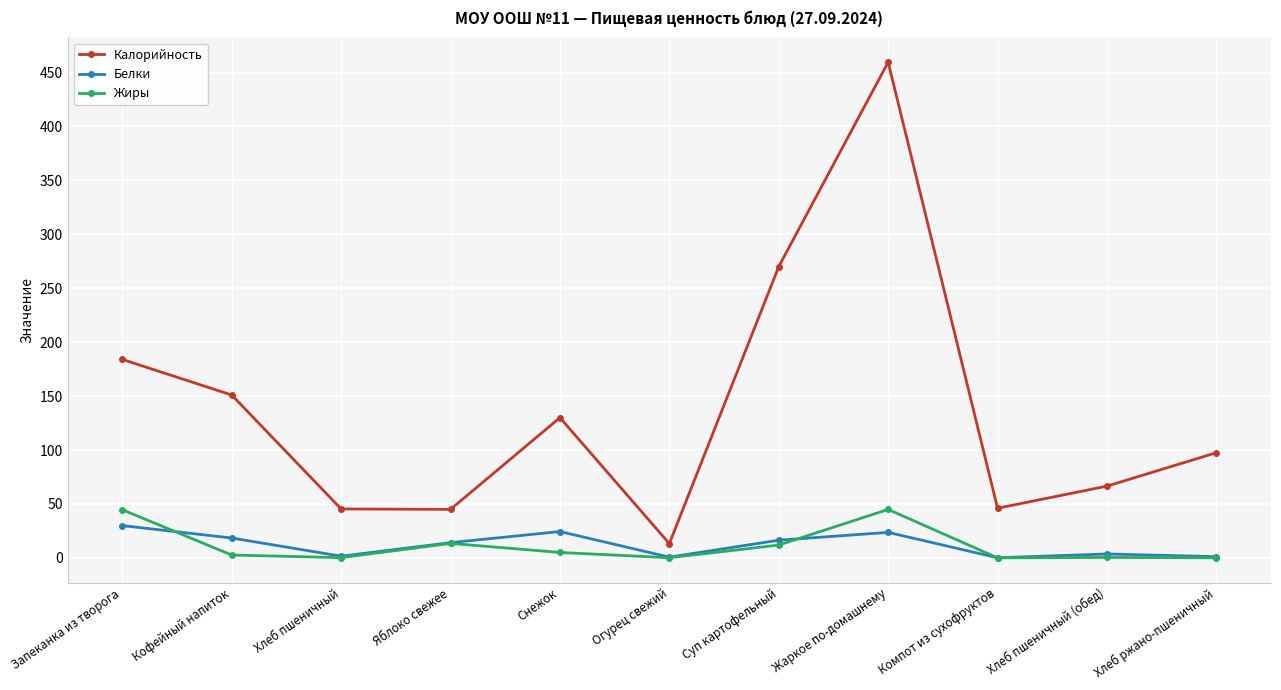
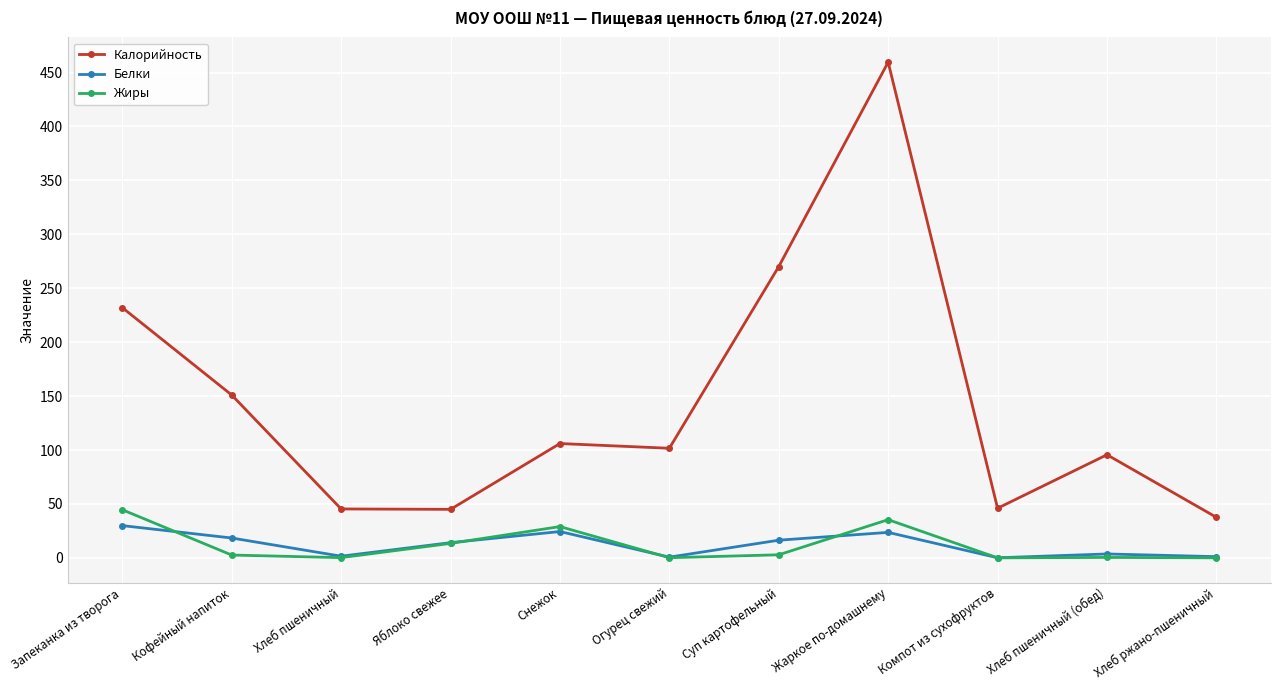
  {
    "Калорийность": {
-     "Запеканка из творога": 184,
+     "Запеканка из творога": 232,
      "Кофейный напиток": 151,
      "Хлеб пшеничный": 45,
      "Яблоко свежее": 45,
-     "Снежок": 130,
-     "Огурец свежий": 13,
+     "Снежок": 106,
+     "Огурец свежий": 102,
      "Суп картофельный": 270,
      "Жаркое по-домашнему": 460,
      "Компот из сухофруктов": 46,
-     "Хлеб пшеничный (обед)": 67,
-     "Хлеб ржано-пшеничный": 98
+     "Хлеб пшеничный (обед)": 96,
+     "Хлеб ржано-пшеничный": 38
    },
    "Белки": {
      "Запеканка из творога": 30,
      "Кофейный напиток": 18,
      "Снежок": 24,
      "Суп картофельный": 16,
      "Жаркое по-домашнему": 24,
      "Хлеб пшеничный (обед)": 4
    },
    "Жиры": {
      "Запеканка из творога": 45,
      "Кофейный напиток": 3,
-     "Снежок": 5,
-     "Суп картофельный": 12,
-     "Жаркое по-домашнему": 45,
+     "Снежок": 29,
+     "Суп картофельный": 3,
+     "Жаркое по-домашнему": 35,
      "Хлеб пшеничный (обед)": 0
    }
  }
